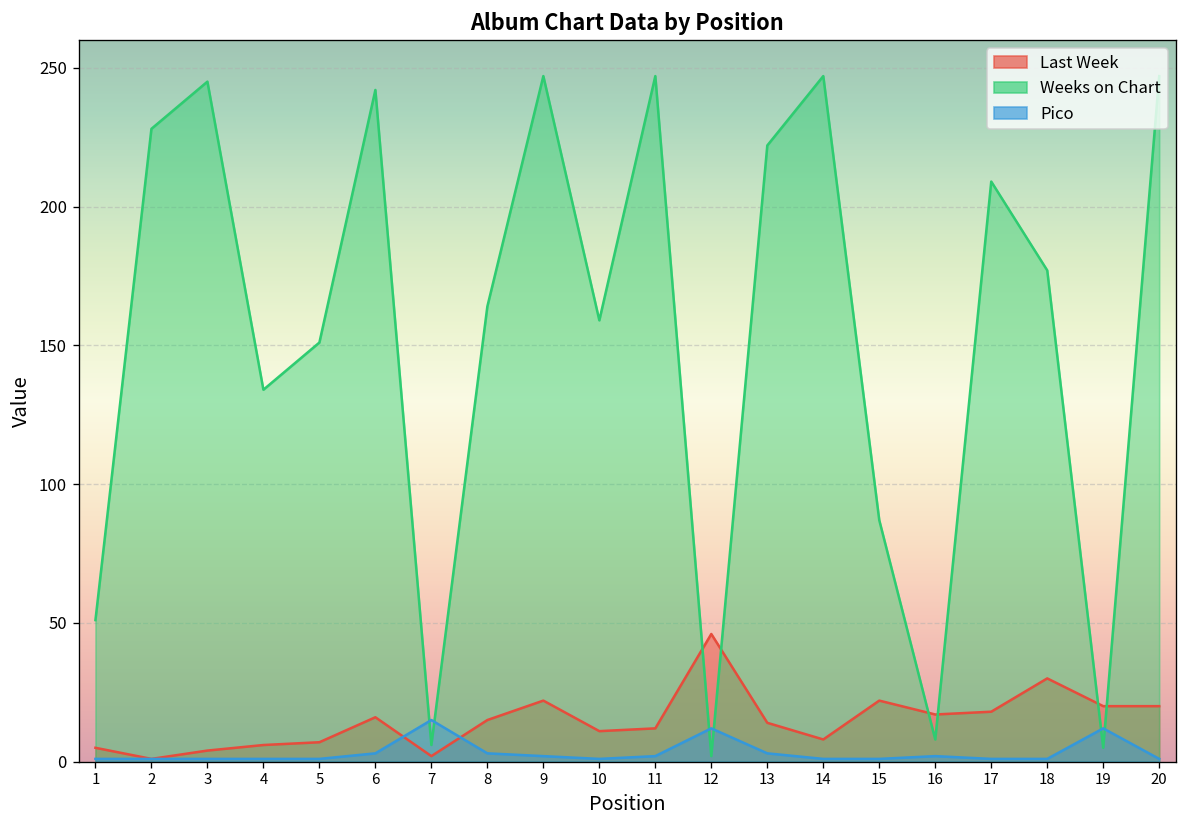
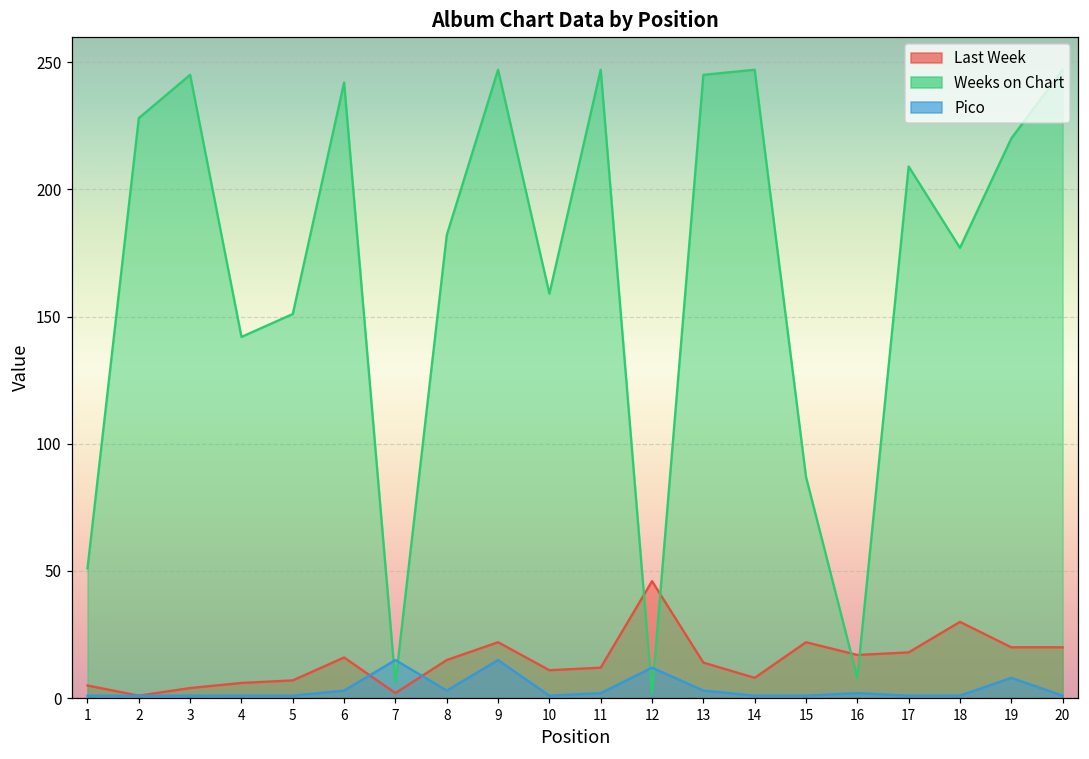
  {
    "Last Week": {
      "1": 5,
      "3": 4,
      "4": 6,
      "5": 7,
      "6": 16,
      "7": 2,
      "8": 15,
      "9": 22,
      "10": 11,
      "11": 12,
      "12": 46,
      "13": 14,
      "14": 8,
      "15": 22,
      "16": 17,
      "17": 18,
      "18": 30,
      "19": 20,
      "20": 20
    },
    "Weeks on Chart": {
      "1": 51,
      "2": 228,
      "3": 245,
-     "4": 134,
+     "4": 142,
      "5": 151,
      "6": 242,
      "7": 6,
-     "8": 164,
+     "8": 182,
      "9": 247,
      "10": 159,
      "11": 247,
      "12": 2,
-     "13": 222,
+     "13": 245,
      "14": 247,
      "15": 87,
      "16": 8,
      "17": 209,
      "18": 177,
-     "19": 5
+     "19": 220
    },
    "Pico": {
      "1": 1,
      "3": 1,
      "4": 1,
      "5": 1,
      "6": 3,
      "7": 15,
      "8": 3,
-     "9": 2,
+     "9": 15,
      "10": 1,
      "11": 2,
      "12": 12,
      "13": 3,
      "14": 1,
      "15": 1,
      "16": 2,
      "17": 1,
      "18": 1,
-     "19": 12,
+     "19": 8,
      "20": 1
    }
  }
